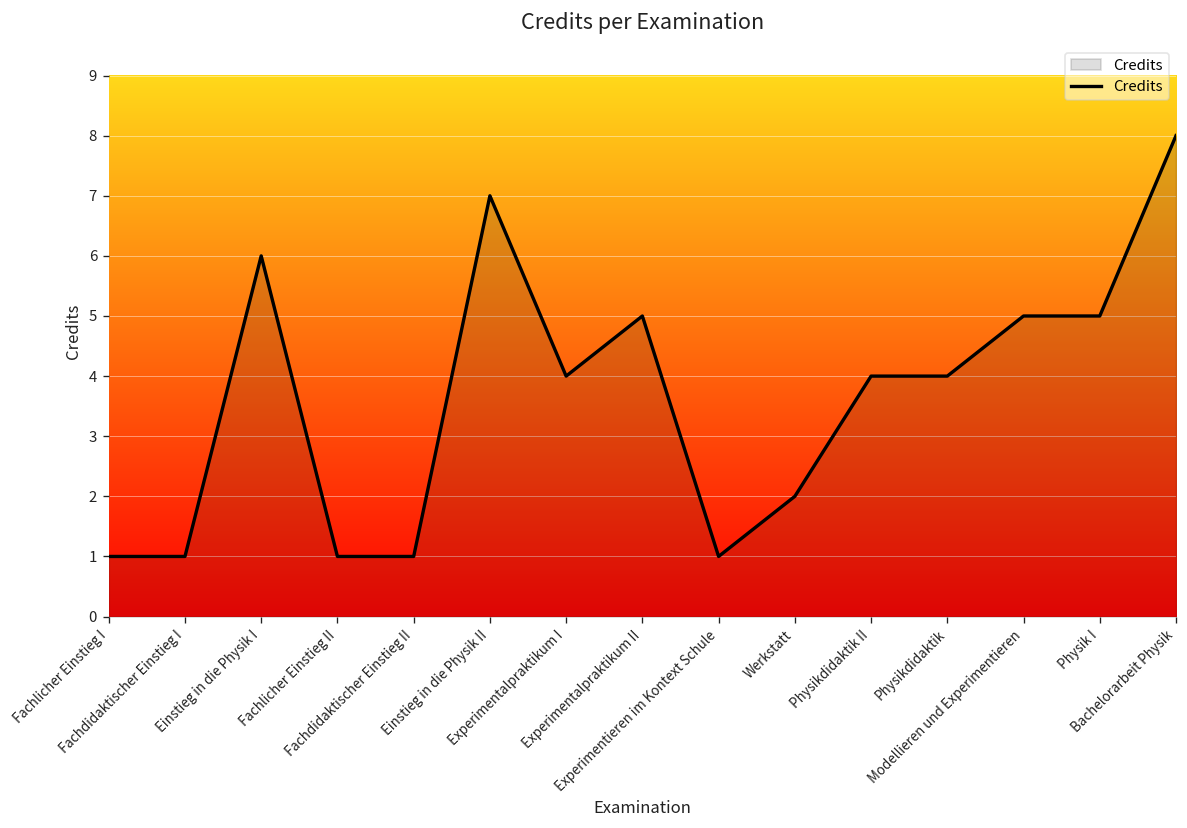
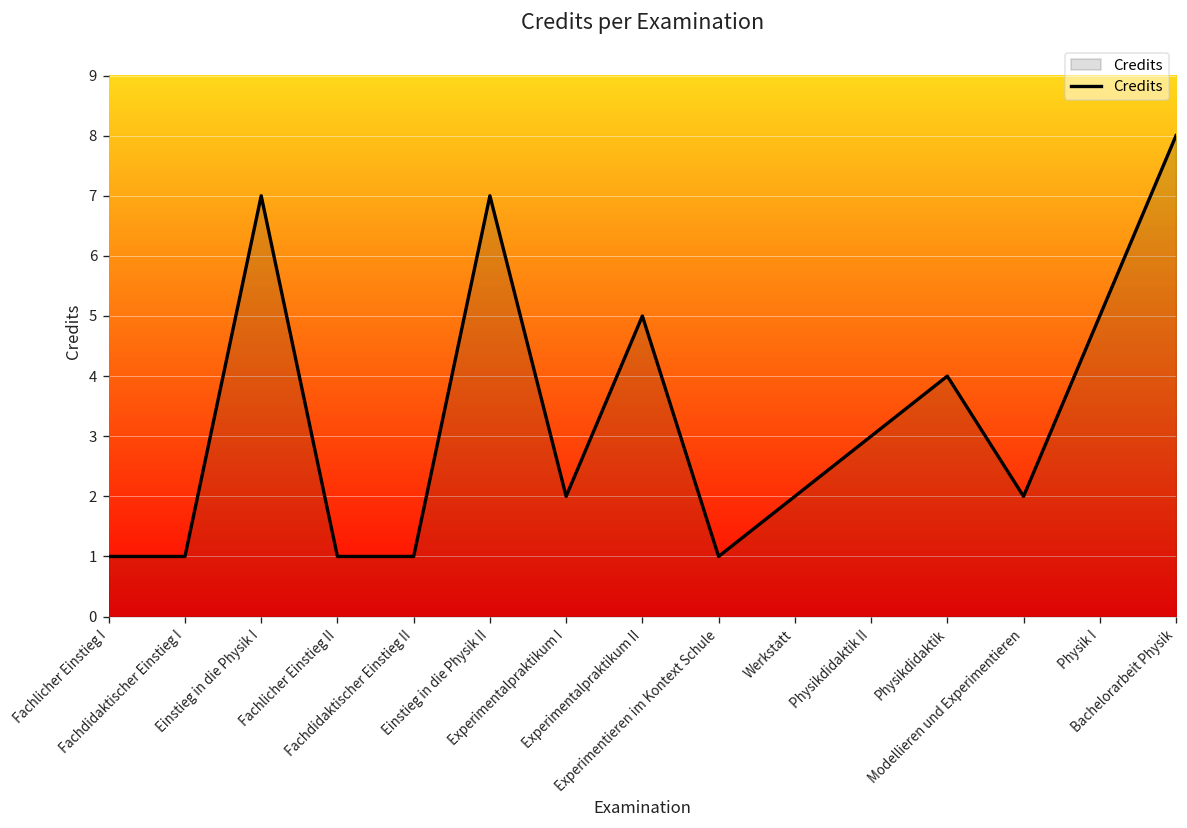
  {
    "Fachlicher Einstieg I": 1,
    "Fachdidaktischer Einstieg I": 1,
-   "Einstieg in die Physik I": 6,
+   "Einstieg in die Physik I": 7,
    "Fachlicher Einstieg II": 1,
    "Fachdidaktischer Einstieg II": 1,
    "Einstieg in die Physik II": 7,
-   "Experimentalpraktikum I": 4,
+   "Experimentalpraktikum I": 2,
    "Experimentalpraktikum II": 5,
    "Experimentieren im Kontext Schule": 1,
    "Werkstatt": 2,
-   "Physikdidaktik II": 4,
+   "Physikdidaktik II": 3,
    "Physikdidaktik": 4,
-   "Modellieren und Experimentieren": 5,
+   "Modellieren und Experimentieren": 2,
    "Physik I": 5,
    "Bachelorarbeit Physik": 8
  }
